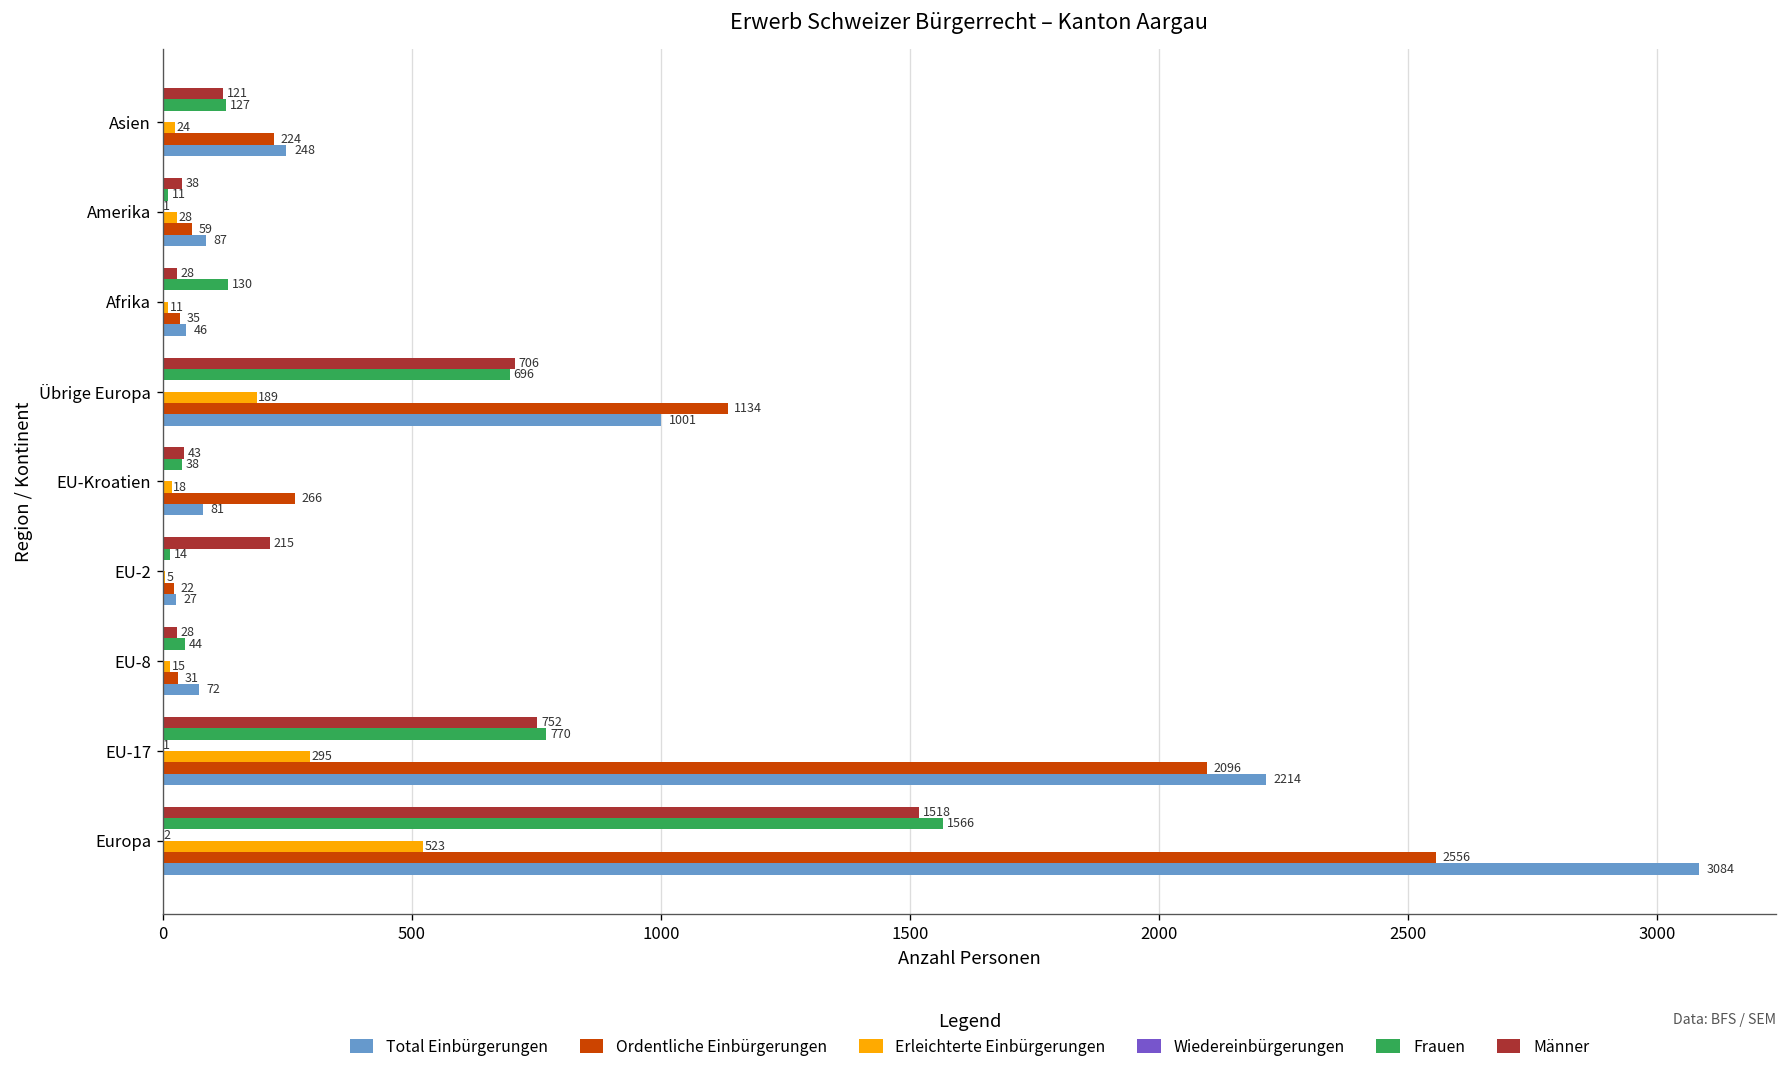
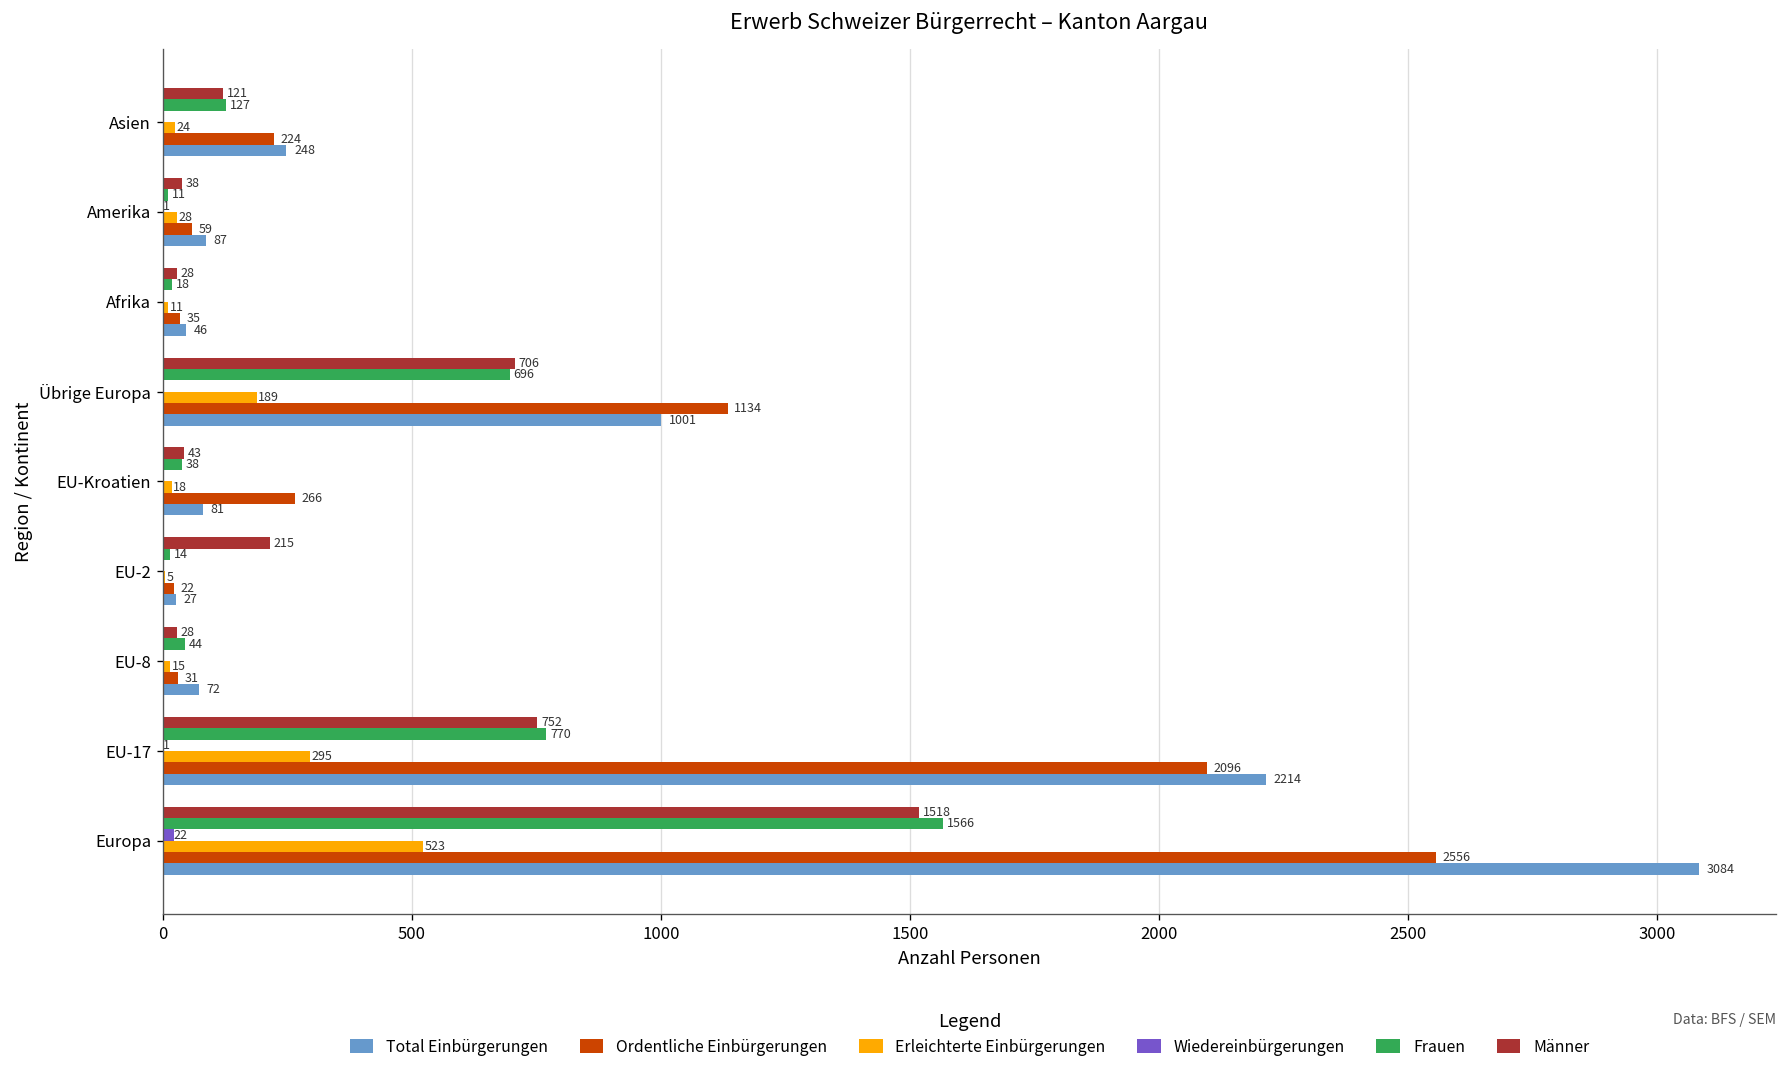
  {
    "Total Einbürgerungen": {
      "Asien": 248,
      "Amerika": 87,
      "Afrika": 46,
      "Übrige Europa": 1001,
      "EU-Kroatien": 81,
      "EU-2": 27,
      "EU-8": 72,
      "EU-17": 2214,
      "Europa": 3084
    },
    "Ordentliche Einbürgerungen": {
      "Asien": 224,
      "Amerika": 59,
      "Afrika": 35,
      "Übrige Europa": 1134,
      "EU-Kroatien": 266,
      "EU-2": 22,
      "EU-8": 31,
      "EU-17": 2096,
      "Europa": 2556
    },
    "Erleichterte Einbürgerungen": {
      "Asien": 24,
      "Amerika": 28,
      "Afrika": 11,
      "Übrige Europa": 189,
      "EU-Kroatien": 18,
      "EU-2": 5,
      "EU-8": 15,
      "EU-17": 295,
      "Europa": 523
    },
    "Wiedereinbürgerungen": {
      "Amerika": 1,
      "EU-17": 1,
-     "Europa": 2
+     "Europa": 22
    },
    "Frauen": {
      "Asien": 127,
      "Amerika": 11,
-     "Afrika": 130,
+     "Afrika": 18,
      "Übrige Europa": 696,
      "EU-Kroatien": 38,
      "EU-2": 14,
      "EU-8": 44,
      "EU-17": 770,
      "Europa": 1566
    },
    "Männer": {
      "Asien": 121,
      "Amerika": 38,
      "Afrika": 28,
      "Übrige Europa": 706,
      "EU-Kroatien": 43,
      "EU-2": 215,
      "EU-8": 28,
      "EU-17": 752,
      "Europa": 1518
    }
  }
